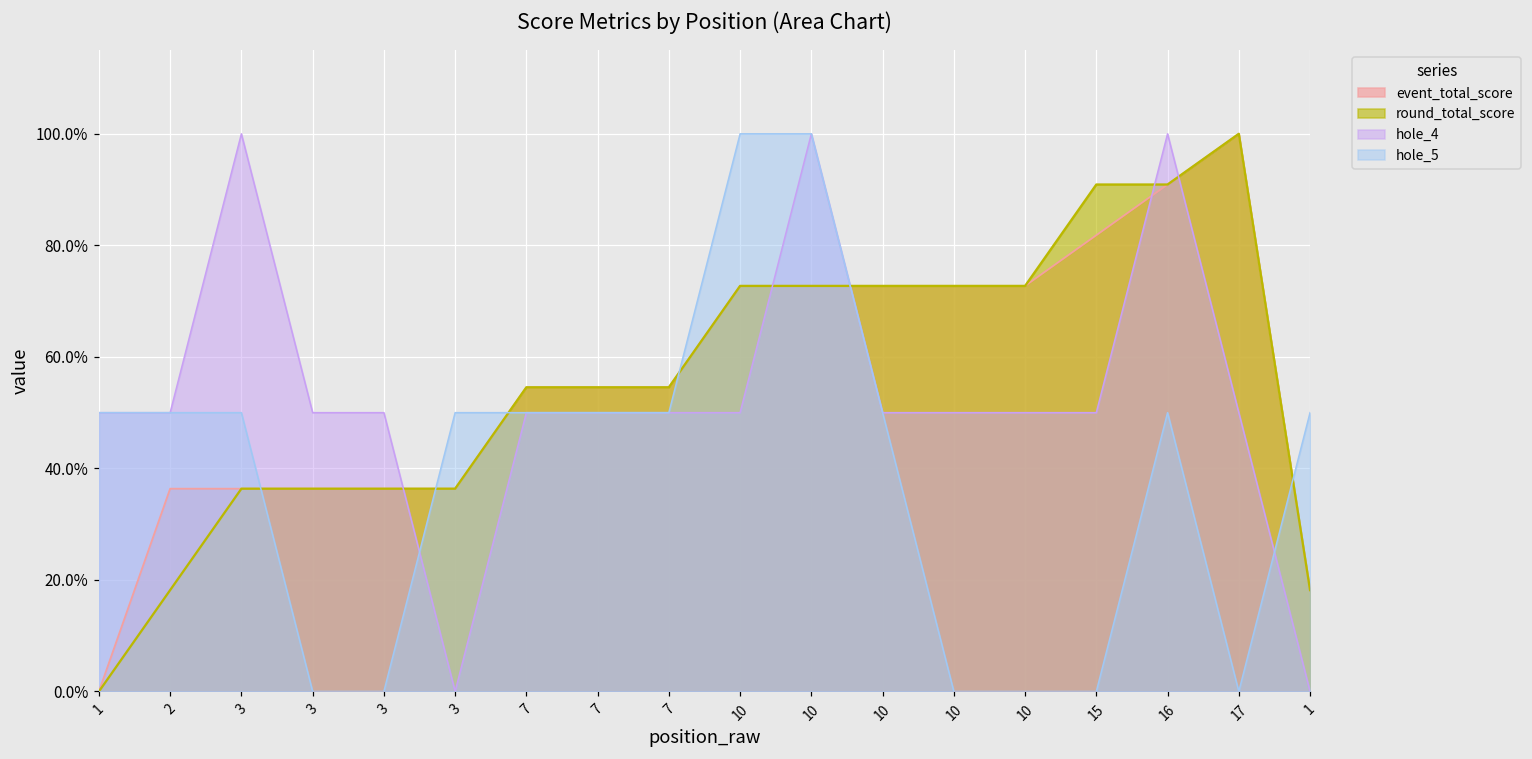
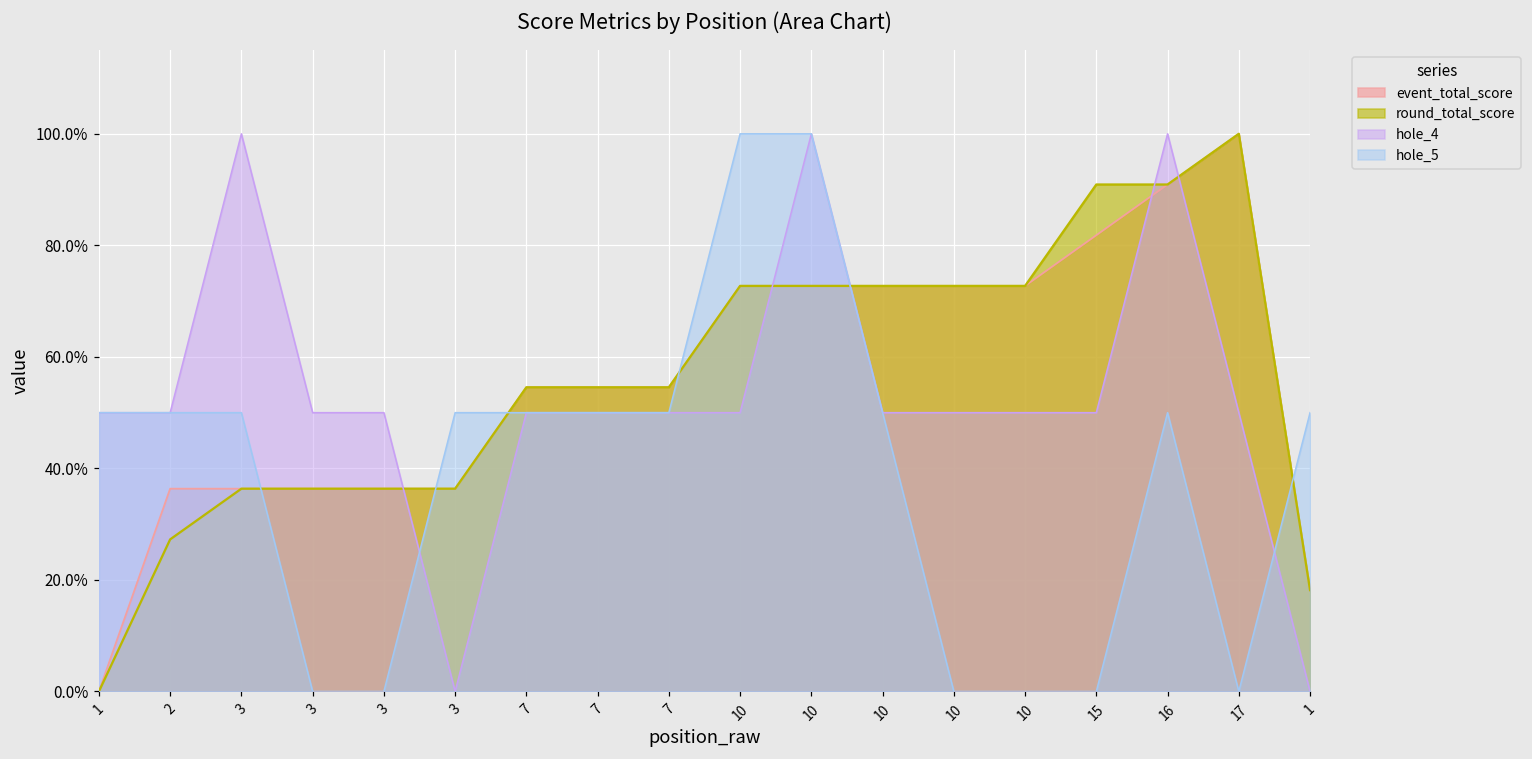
  {
    "event_total_score": {
      "2": "36%",
      "15": "82%"
    },
    "round_total_score": {
-     "2": "18%",
+     "2": "27%",
      "15": "91%"
    }
  }
